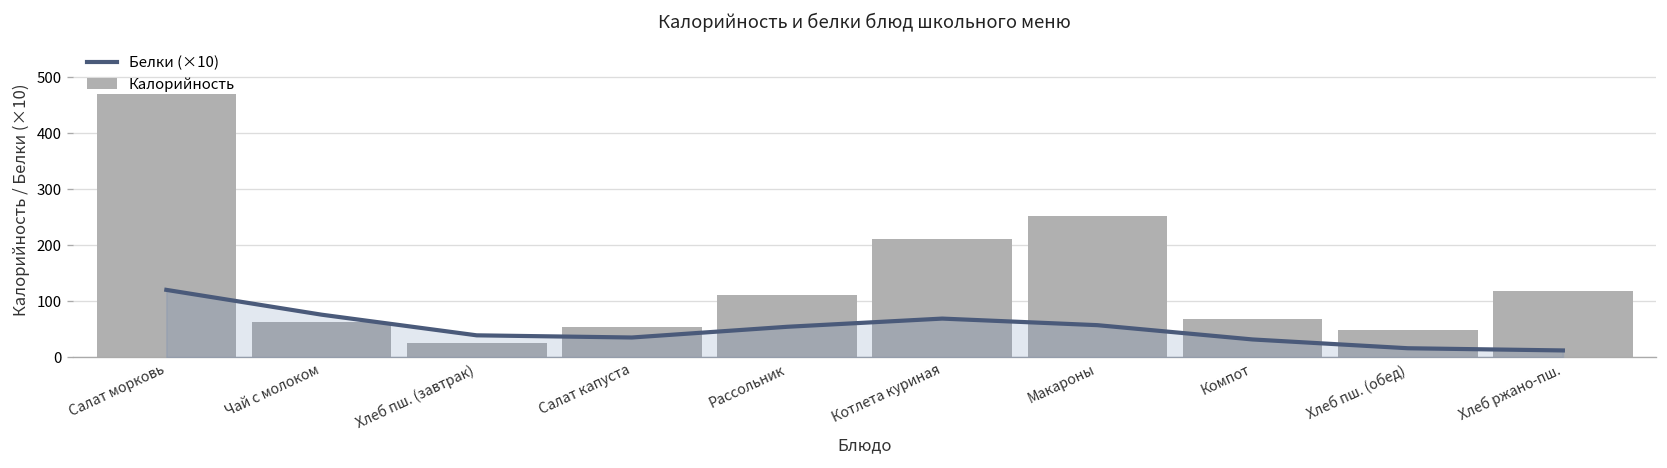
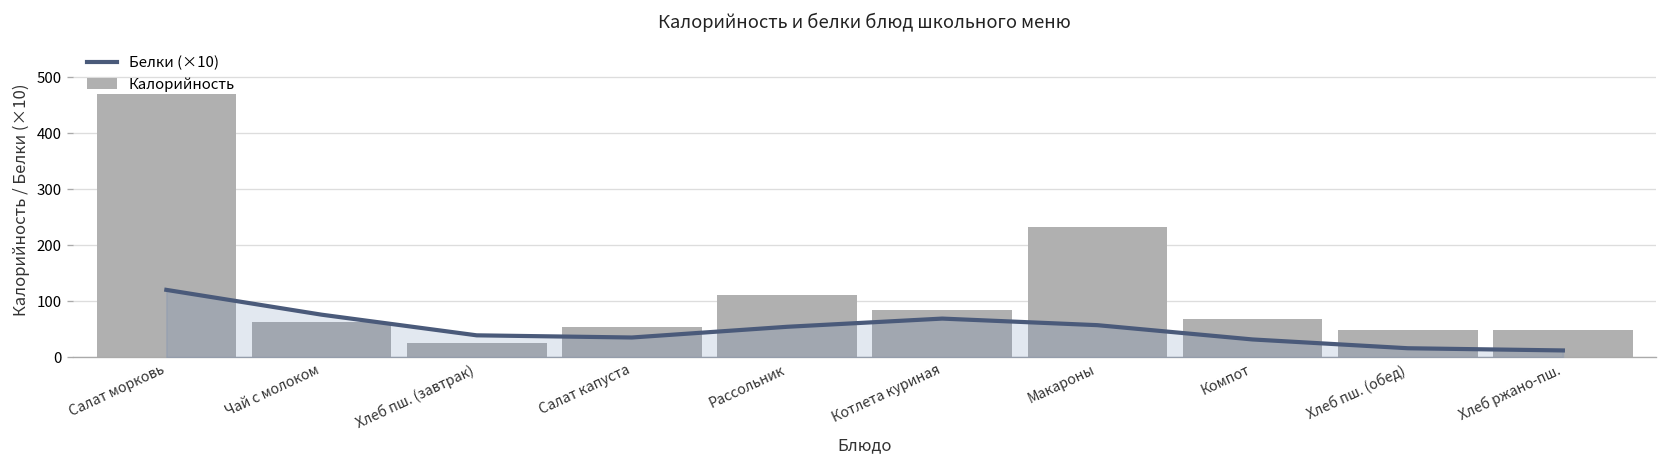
  {
    "Белки (×10)": {
      "Салат морковь": 120,
      "Чай с молоком": 80,
      "Хлеб пш. (завтрак)": 40,
      "Салат капуста": 40,
      "Рассольник": 50,
      "Котлета куриная": 70,
      "Макароны": 60,
      "Компот": 30,
      "Хлеб пш. (обед)": 20,
      "Хлеб ржано-пш.": 10
    },
    "Калорийность": {
      "Салат морковь": 470,
      "Чай с молоком": 60,
      "Хлеб пш. (завтрак)": 30,
      "Салат капуста": 50,
      "Рассольник": 110,
-     "Котлета куриная": 210,
-     "Макароны": 250,
+     "Котлета куриная": 80,
+     "Макароны": 230,
      "Компот": 70,
      "Хлеб пш. (обед)": 50,
-     "Хлеб ржано-пш.": 120
+     "Хлеб ржано-пш.": 50
    }
  }
